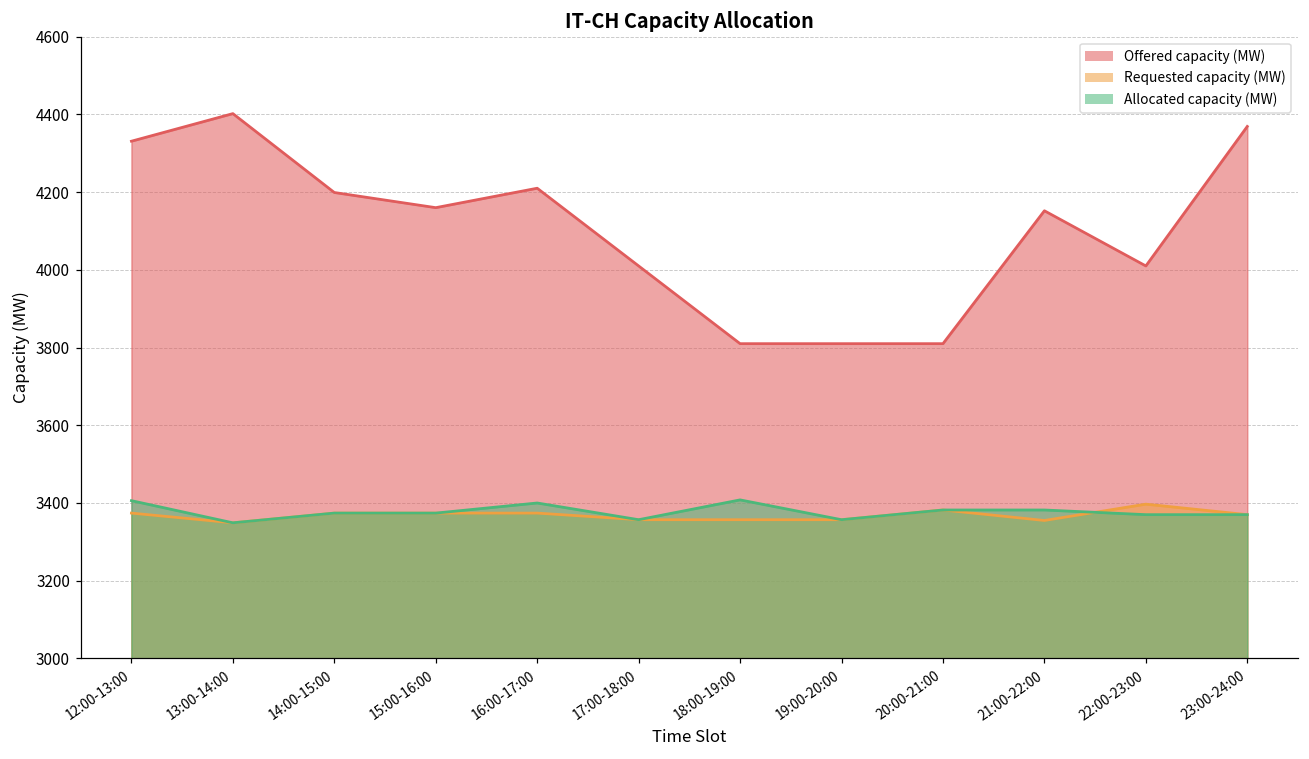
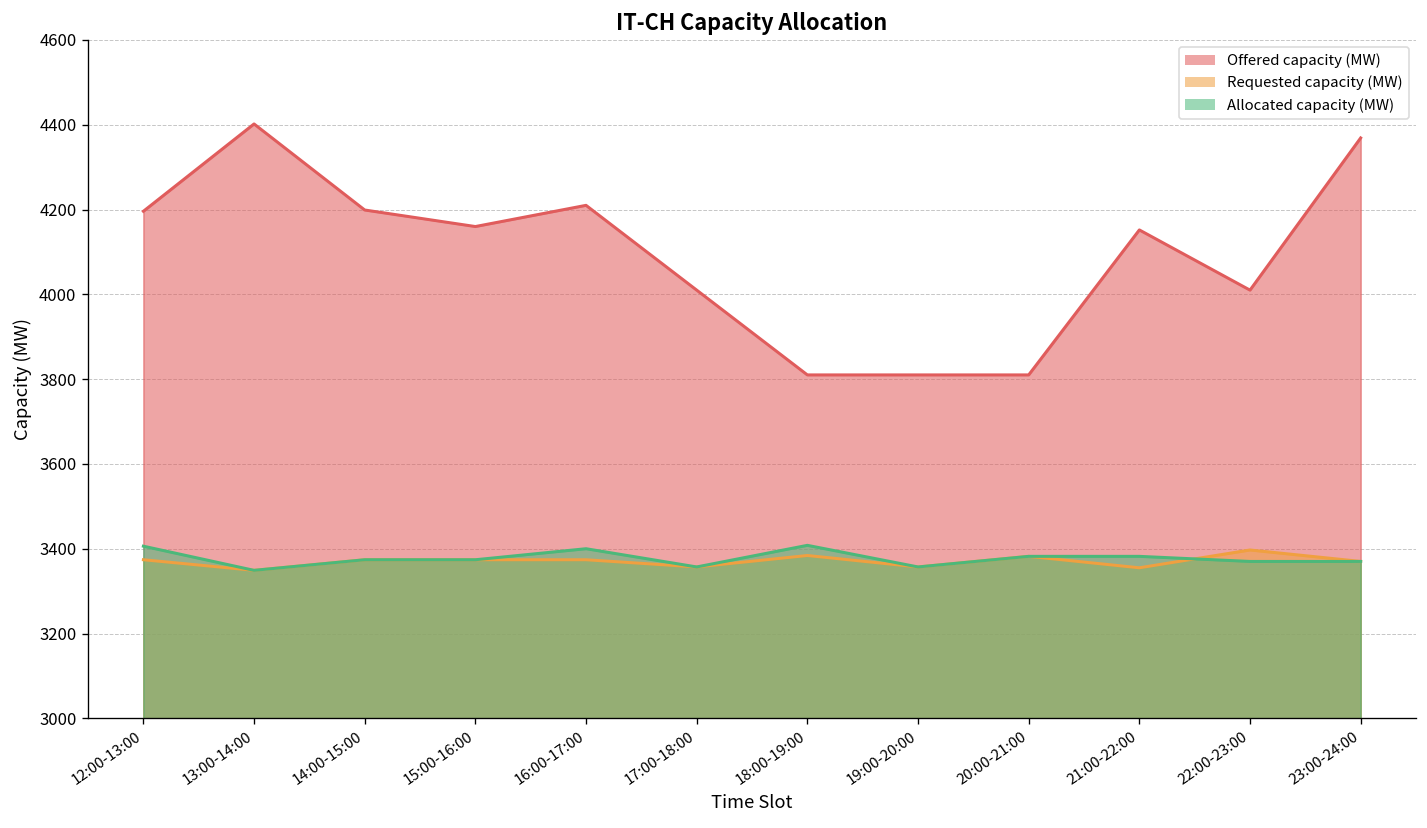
  {
    "Offered capacity (MW)": {
-     "12:00-13:00": 4330,
+     "12:00-13:00": 4200,
      "13:00-14:00": 4400,
      "14:00-15:00": 4200,
      "15:00-16:00": 4160,
      "16:00-17:00": 4210,
      "17:00-18:00": 4010,
      "18:00-19:00": 3810,
      "19:00-20:00": 3810,
      "20:00-21:00": 3810,
      "21:00-22:00": 4150,
      "22:00-23:00": 4010,
      "23:00-24:00": 4370
    },
    "Requested capacity (MW)": {
      "12:00-13:00": 3370,
      "16:00-17:00": 3370,
-     "18:00-19:00": 3360,
+     "18:00-19:00": 3380,
      "21:00-22:00": 3360,
      "22:00-23:00": 3400
    },
    "Allocated capacity (MW)": {
      "12:00-13:00": 3410,
      "16:00-17:00": 3400,
      "18:00-19:00": 3410,
      "21:00-22:00": 3380,
      "22:00-23:00": 3370
    }
  }
